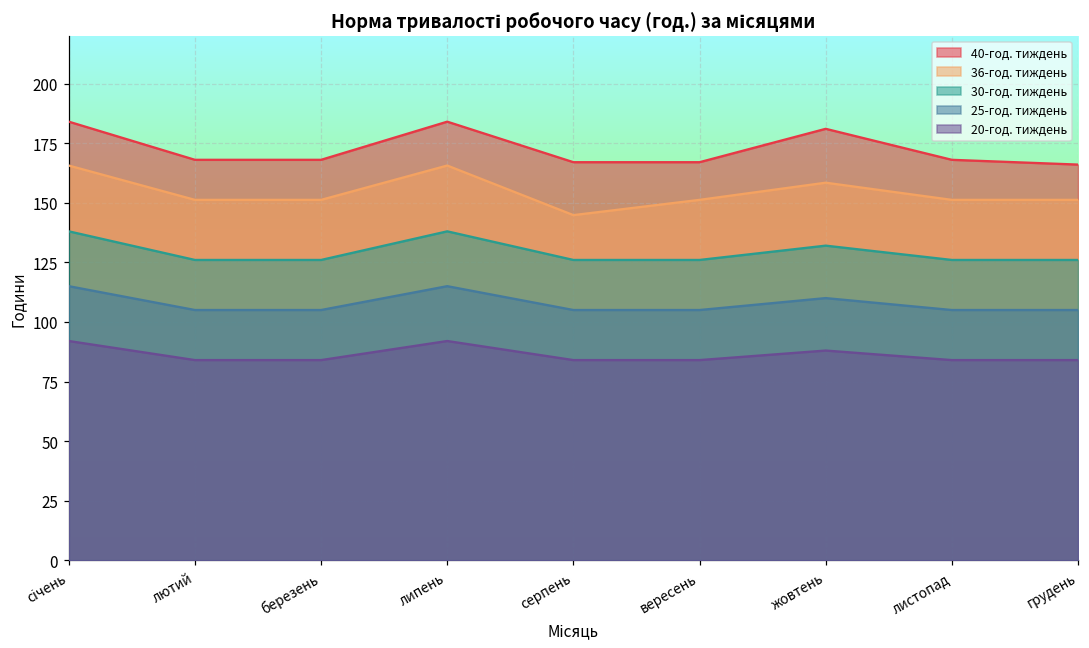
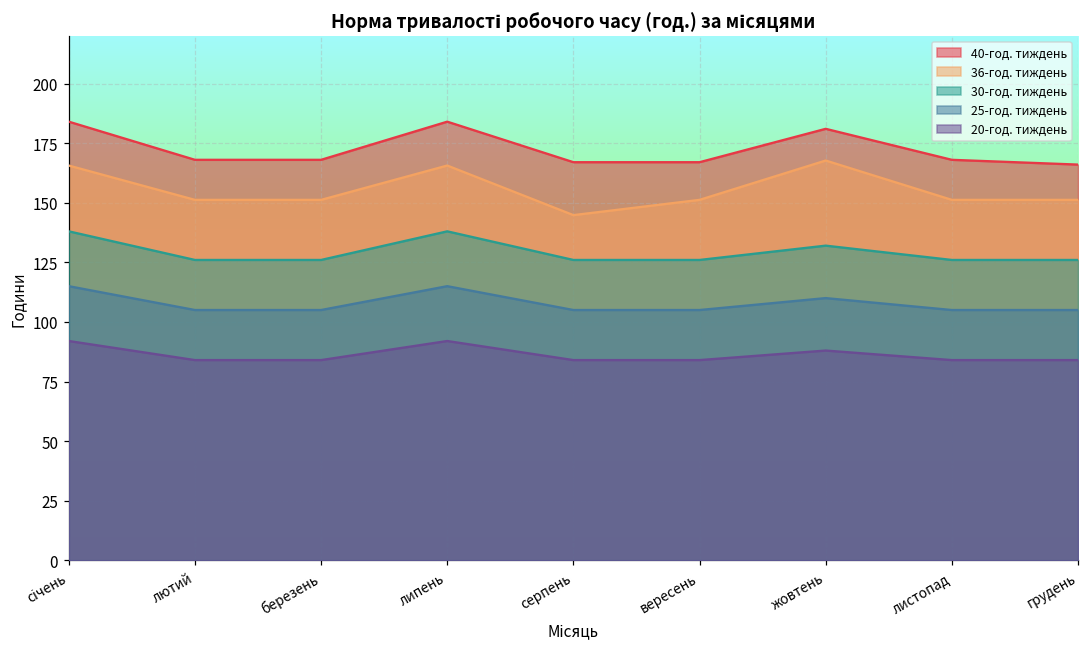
  {
    "40-год. тиждень": {
      "січень": 184,
      "лютий": 168,
      "березень": 168,
      "липень": 184,
      "серпень": 167,
      "вересень": 167,
      "жовтень": 181,
      "листопад": 168,
      "грудень": 166
    },
    "36-год. тиждень": {
      "січень": 166,
      "лютий": 151,
      "березень": 151,
      "липень": 166,
      "серпень": 145,
      "вересень": 151,
-     "жовтень": 158,
+     "жовтень": 168,
      "листопад": 151,
      "грудень": 151
    }
  }
